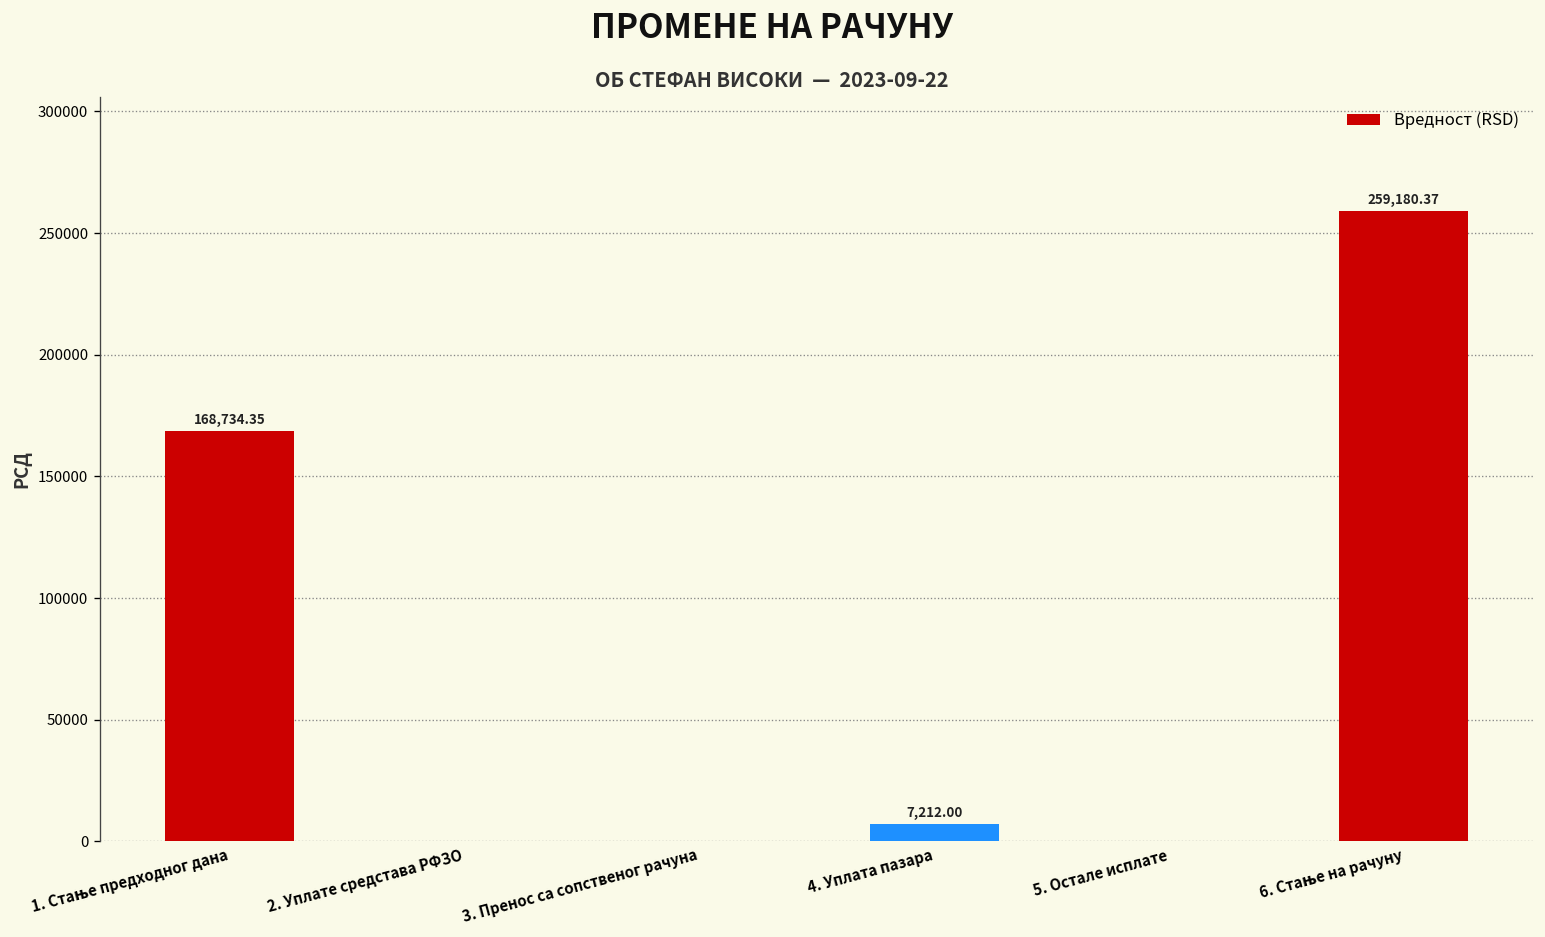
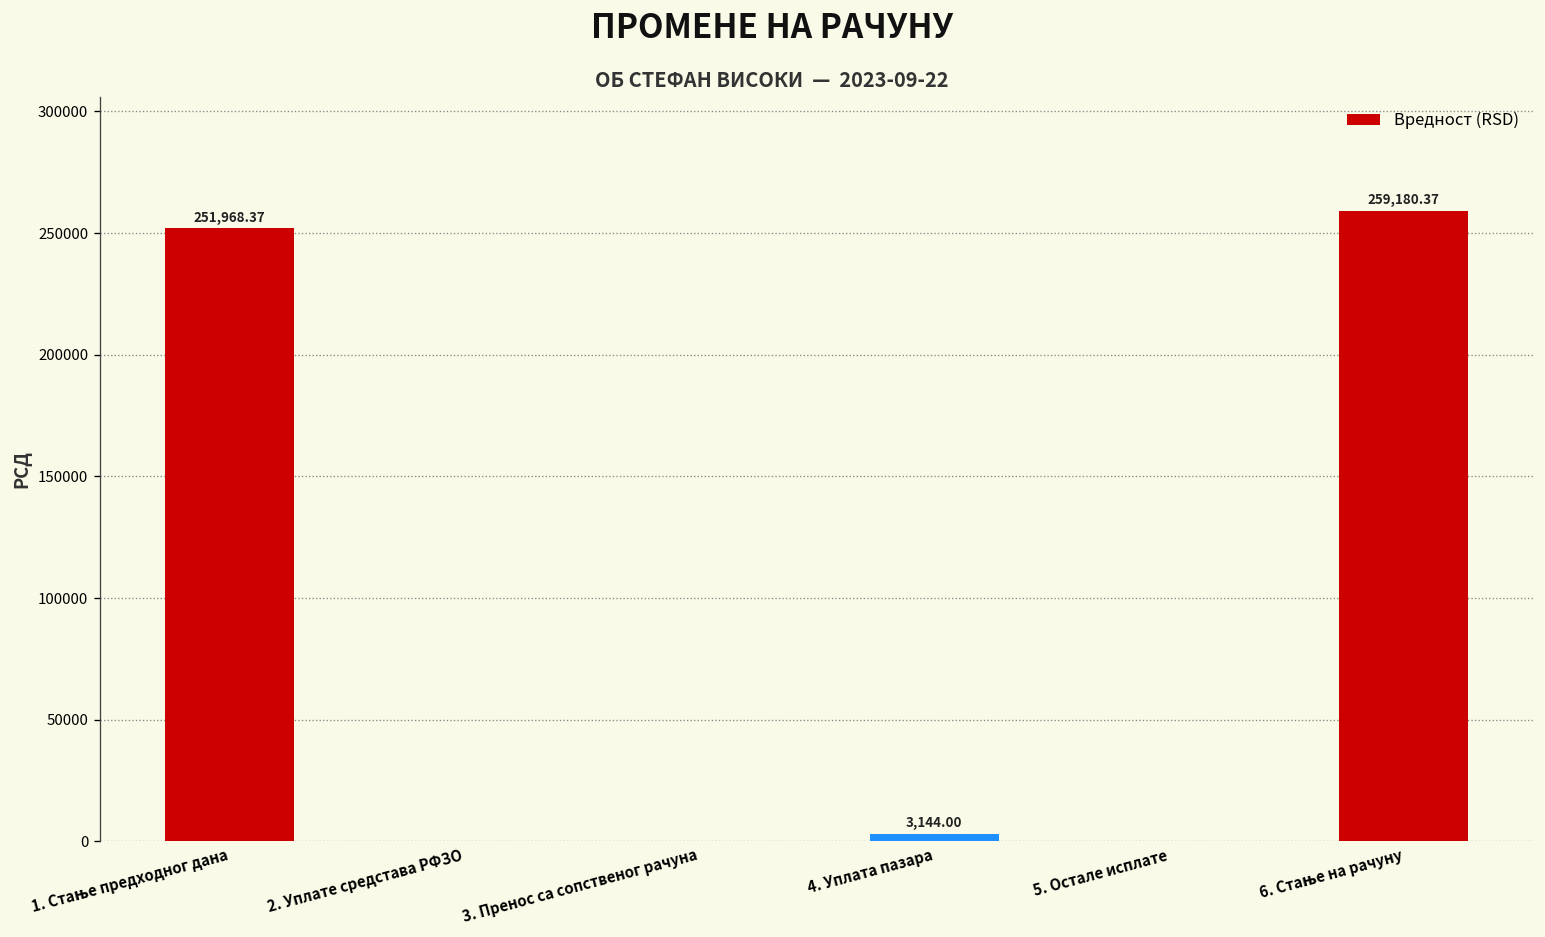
  {
-   "1. Стање предходног дана": "168,734.35",
-   "4. Уплата пазара": "7,212.00",
+   "1. Стање предходног дана": "251,968.37",
+   "4. Уплата пазара": "3,144.00",
    "6. Стање на рачуну": "259,180.37"
  }
